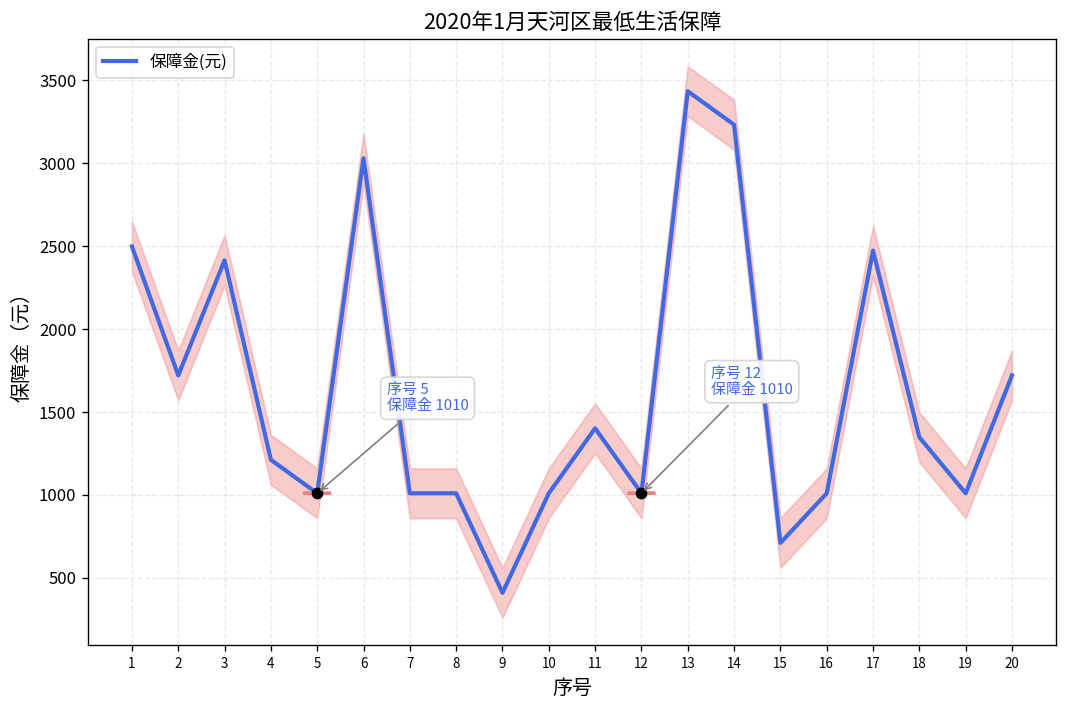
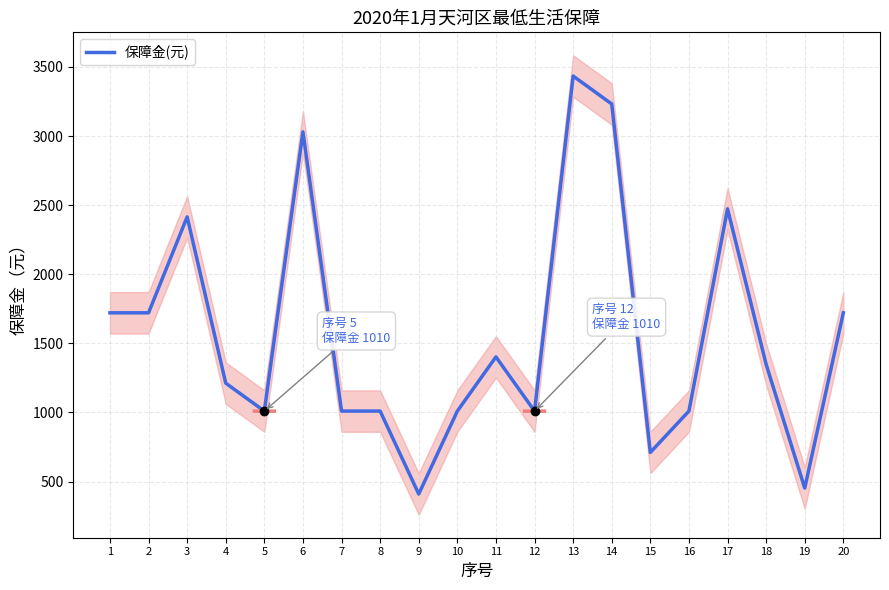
  {
    "保障金(元)": {
-     "1": 2500,
+     "1": 1720,
      "2": 1720,
      "3": 2420,
      "4": 1210,
      "6": 3030,
      "7": 1010,
      "8": 1010,
      "9": 410,
      "10": 1010,
      "11": 1400,
      "13": 3430,
      "14": 3230,
      "15": 710,
      "16": 1010,
      "17": 2470,
      "18": 1350,
-     "19": 1010,
+     "19": 450,
      "20": 1720
    }
  }
